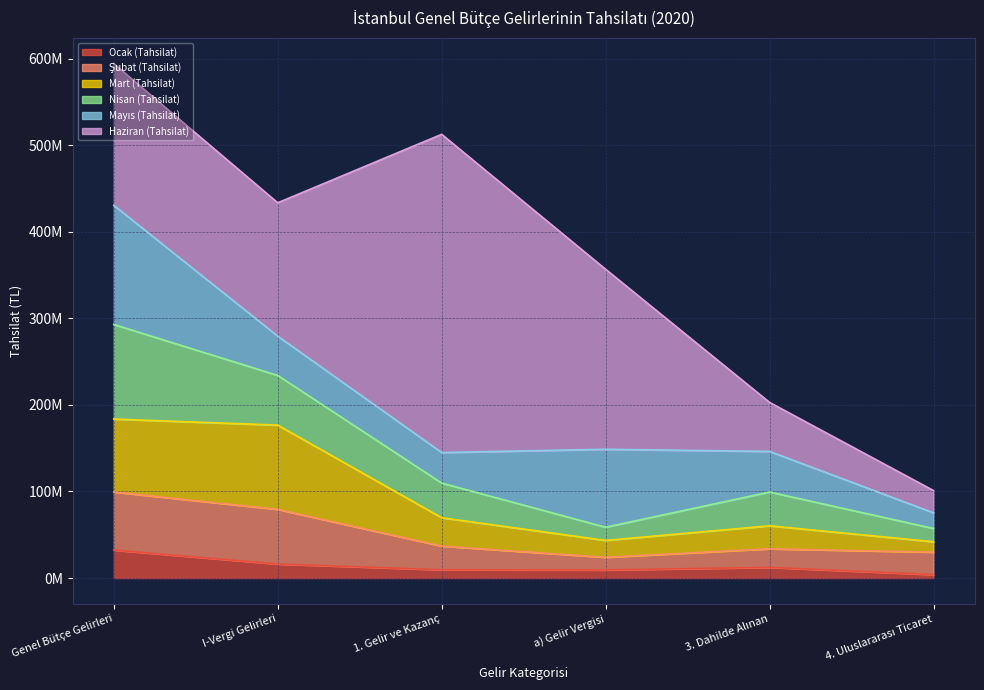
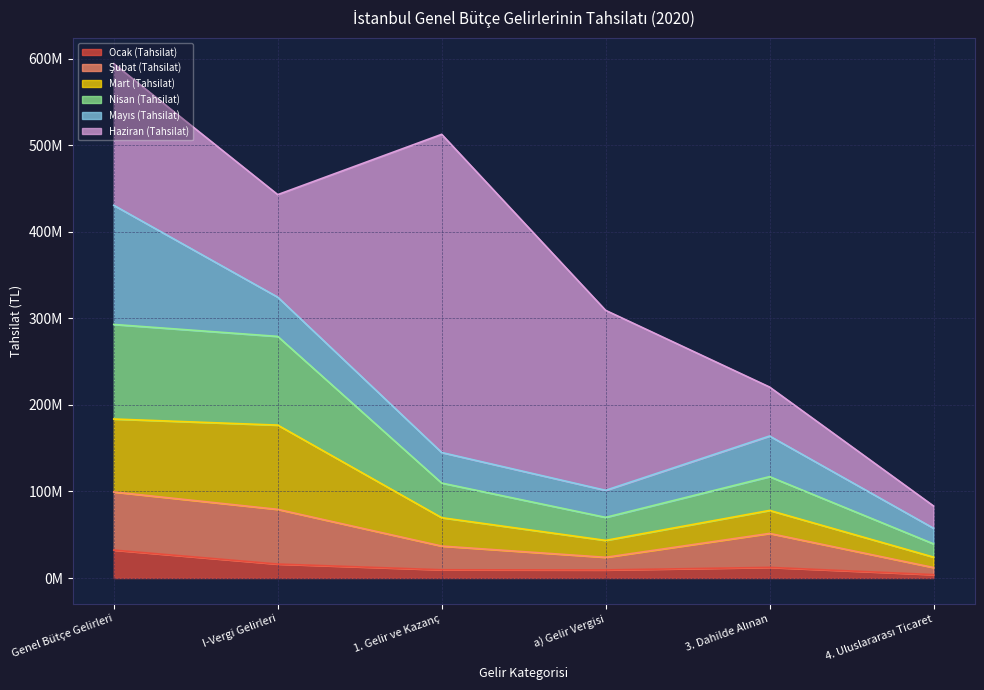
  {
    "Ocak (Tahsilat)": {
      "Genel Bütçe Gelirleri": 30000000,
      "I-Vergi Gelirleri": 20000000,
      "1. Gelir ve Kazanç": 10000000,
      "a) Gelir Vergisi": 10000000,
      "3. Dahilde Alınan": 10000000,
      "4. Uluslararası Ticaret": 0
    },
    "Şubat (Tahsilat)": {
      "Genel Bütçe Gelirleri": 70000000,
      "I-Vergi Gelirleri": 60000000,
      "1. Gelir ve Kazanç": 30000000,
      "a) Gelir Vergisi": 10000000,
-     "3. Dahilde Alınan": 20000000,
-     "4. Uluslararası Ticaret": 30000000
+     "3. Dahilde Alınan": 40000000,
+     "4. Uluslararası Ticaret": 10000000
    },
    "Mart (Tahsilat)": {
      "Genel Bütçe Gelirleri": 80000000,
      "I-Vergi Gelirleri": 100000000,
      "1. Gelir ve Kazanç": 30000000,
      "a) Gelir Vergisi": 20000000,
      "3. Dahilde Alınan": 30000000,
      "4. Uluslararası Ticaret": 10000000
    },
    "Nisan (Tahsilat)": {
      "Genel Bütçe Gelirleri": 110000000,
-     "I-Vergi Gelirleri": 60000000,
+     "I-Vergi Gelirleri": 100000000,
      "1. Gelir ve Kazanç": 40000000,
-     "a) Gelir Vergisi": 20000000,
+     "a) Gelir Vergisi": 30000000,
      "3. Dahilde Alınan": 40000000,
      "4. Uluslararası Ticaret": 20000000
    },
    "Mayıs (Tahsilat)": {
      "Genel Bütçe Gelirleri": 140000000,
      "I-Vergi Gelirleri": 50000000,
      "1. Gelir ve Kazanç": 40000000,
-     "a) Gelir Vergisi": 90000000,
+     "a) Gelir Vergisi": 30000000,
      "3. Dahilde Alınan": 50000000,
      "4. Uluslararası Ticaret": 20000000
    },
    "Haziran (Tahsilat)": {
-     "I-Vergi Gelirleri": 150000000,
+     "I-Vergi Gelirleri": 120000000,
      "1. Gelir ve Kazanç": 370000000,
      "a) Gelir Vergisi": 210000000,
      "3. Dahilde Alınan": 60000000,
      "4. Uluslararası Ticaret": 30000000
    }
  }
